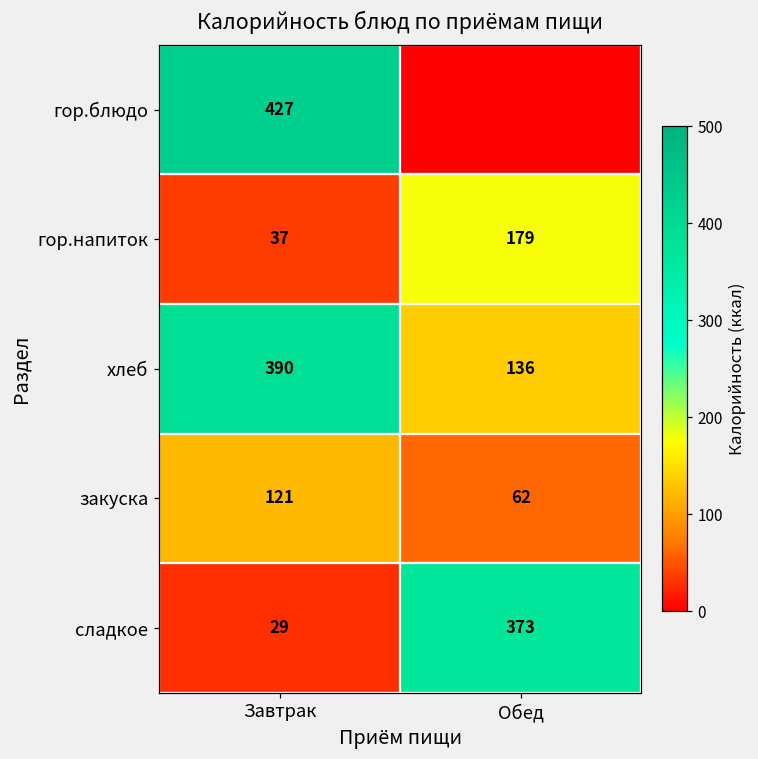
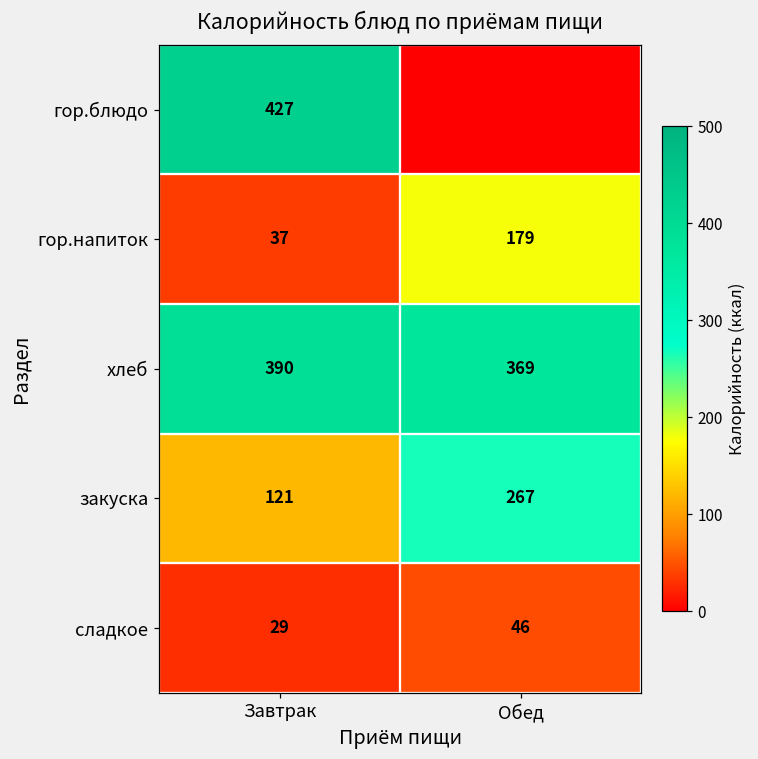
  {
    "гор.блюдо": {
      "Завтрак": 427
    },
    "гор.напиток": {
      "Завтрак": 37,
      "Обед": 179
    },
    "хлеб": {
      "Завтрак": 390,
-     "Обед": 136
+     "Обед": 369
    },
    "закуска": {
      "Завтрак": 121,
-     "Обед": 62
+     "Обед": 267
    },
    "сладкое": {
      "Завтрак": 29,
-     "Обед": 373
+     "Обед": 46
    }
  }
